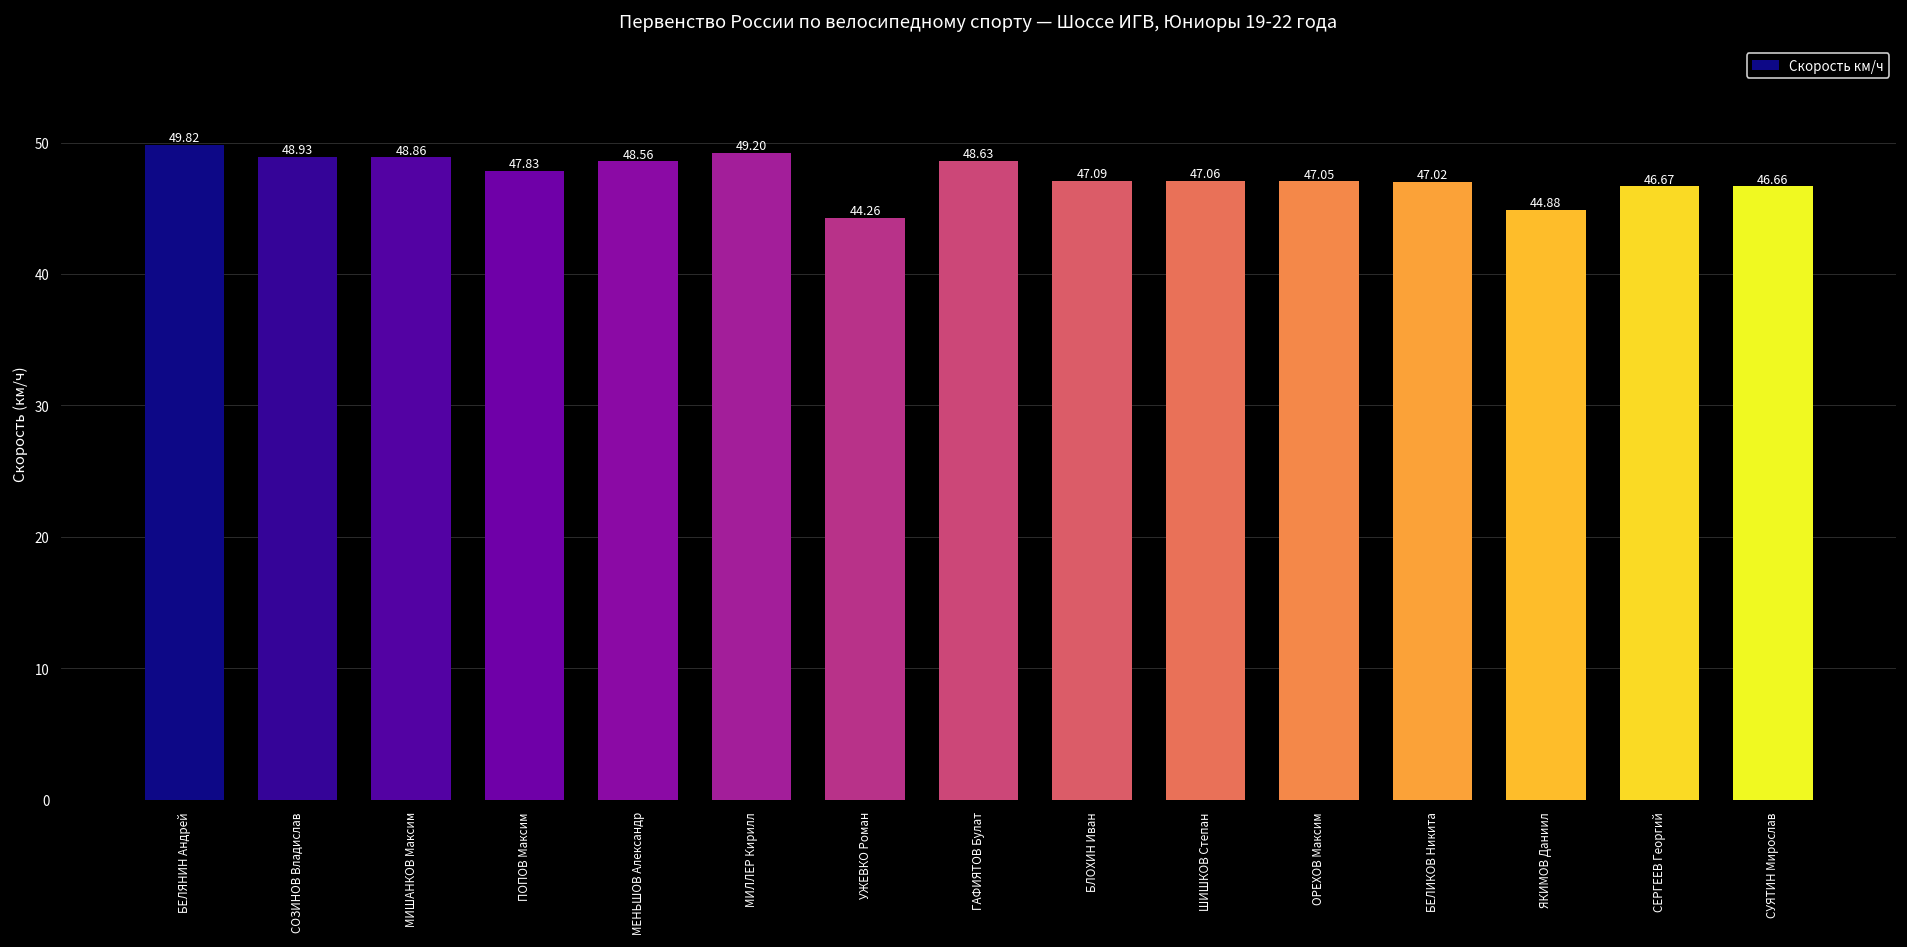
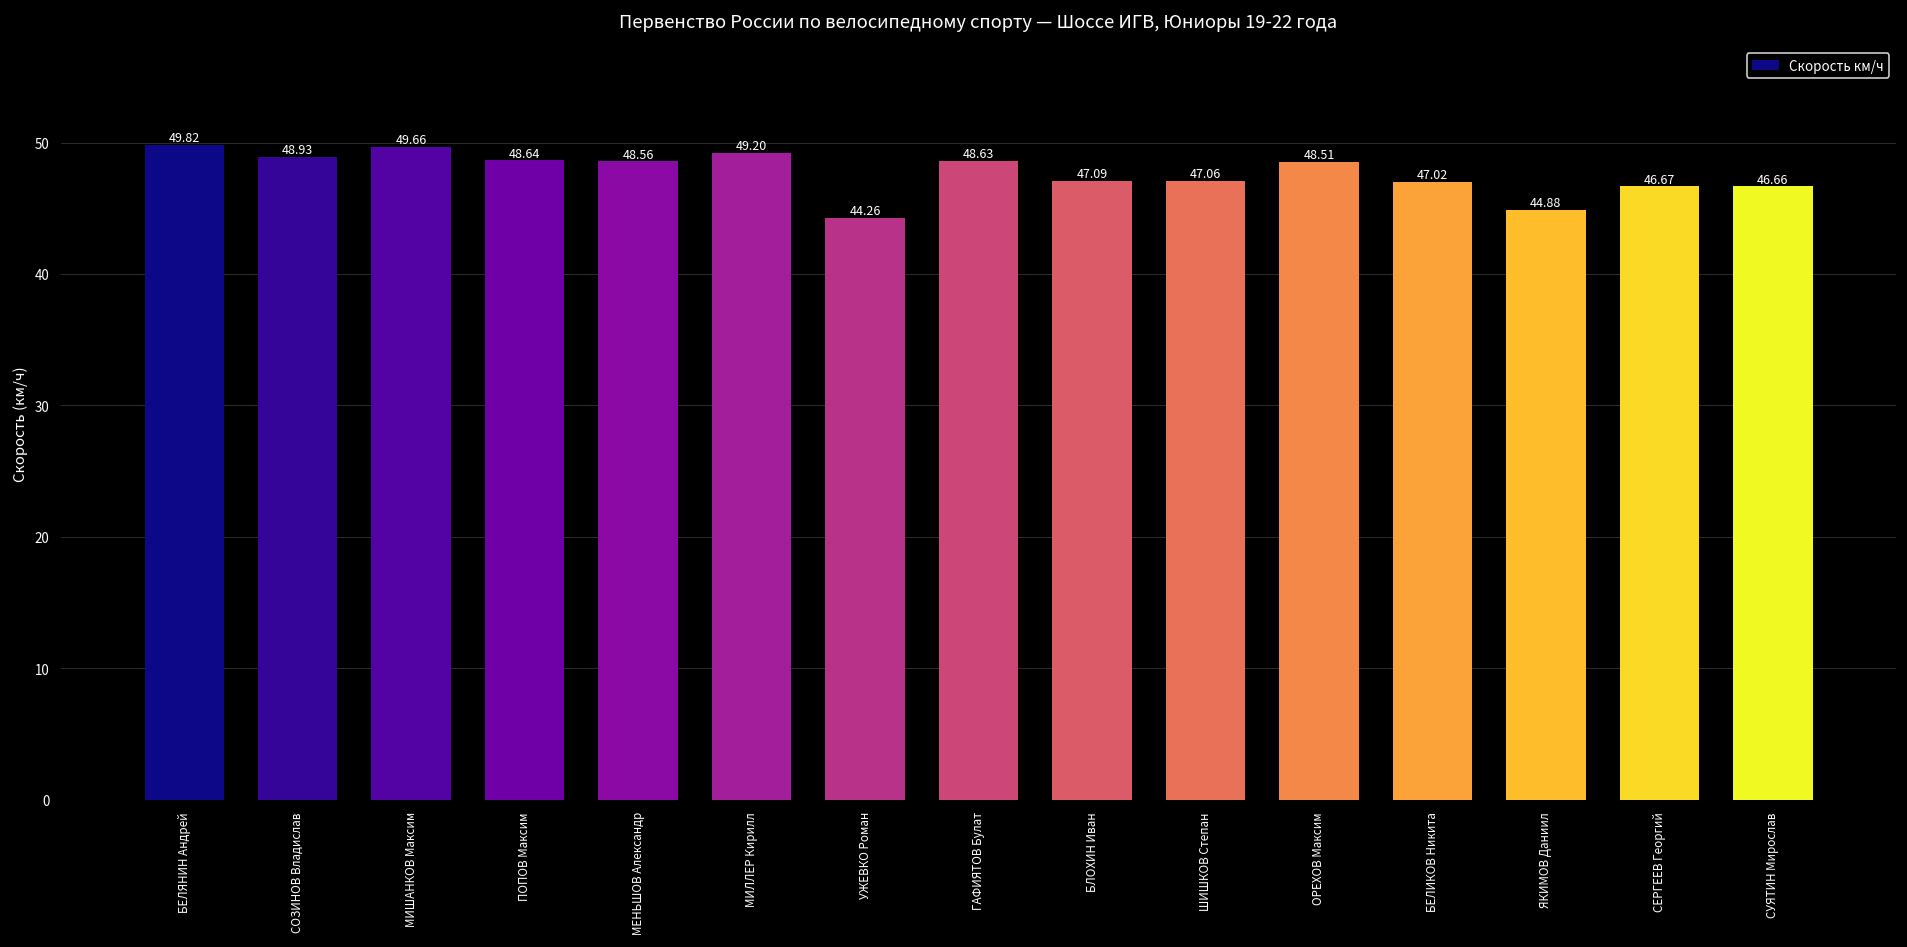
  {
    "БЕЛЯНИН Андрей": 49.82,
    "СОЗИНОВ Владислав": 48.93,
-   "МИШАНКОВ Максим": 48.86,
-   "ПОПОВ Максим": 47.83,
+   "МИШАНКОВ Максим": 49.66,
+   "ПОПОВ Максим": 48.64,
    "МЕНЬШОВ Александр": 48.56,
    "МИЛЛЕР Кирилл": 49.20,
    "УЖЕВКО Роман": 44.26,
    "ГАФИЯТОВ Булат": 48.63,
    "БЛОХИН Иван": 47.09,
    "ШИШКОВ Степан": 47.06,
-   "ОРЕХОВ Максим": 47.05,
+   "ОРЕХОВ Максим": 48.51,
    "БЕЛИКОВ Никита": 47.02,
    "ЯКИМОВ Даниил": 44.88,
    "СЕРГЕЕВ Георгий": 46.67,
    "СУЯТИН Мирослав": 46.66
  }
